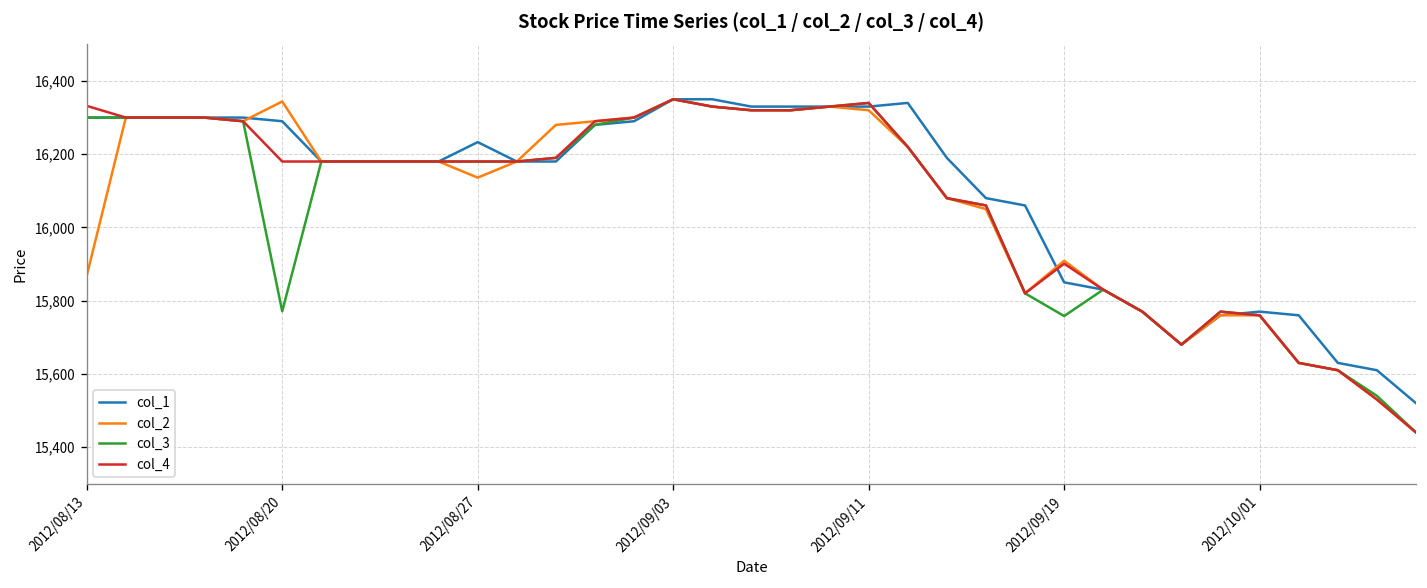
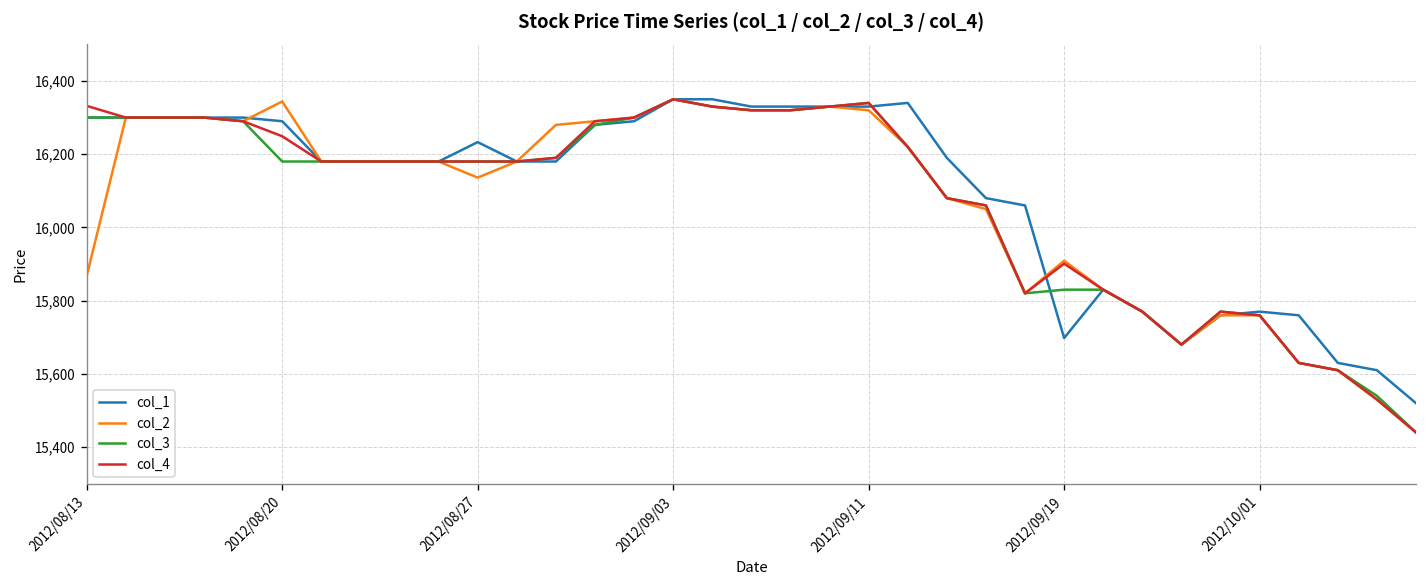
  {
    "col_1": {
      "2012/08/20": "16,290",
      "2012/08/27": "16,230",
      "2012/09/11": "16,330",
-     "2012/09/19": "15,850",
+     "2012/09/19": "15,700",
      "2012/10/01": "15,770"
    },
    "col_2": {
      "2012/08/13": "15,870",
      "2012/08/20": "16,340",
      "2012/08/27": "16,140",
      "2012/09/11": "16,320"
    },
    "col_3": {
-     "2012/08/20": "15,770",
-     "2012/09/19": "15,760"
+     "2012/08/20": "16,180",
+     "2012/09/19": "15,830"
    },
    "col_4": {
      "2012/08/13": "16,330",
-     "2012/08/20": "16,180"
+     "2012/08/20": "16,250"
    }
  }
